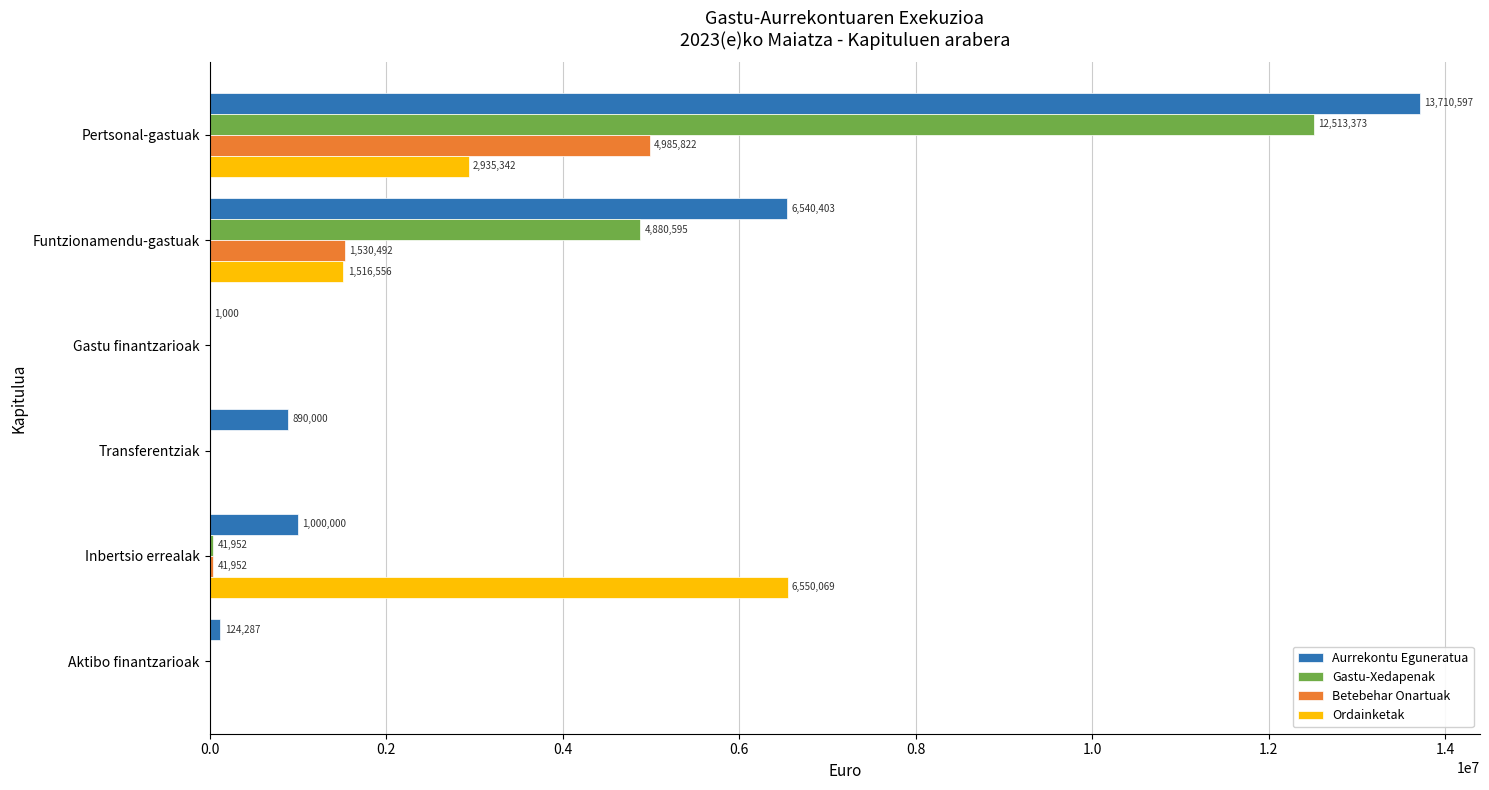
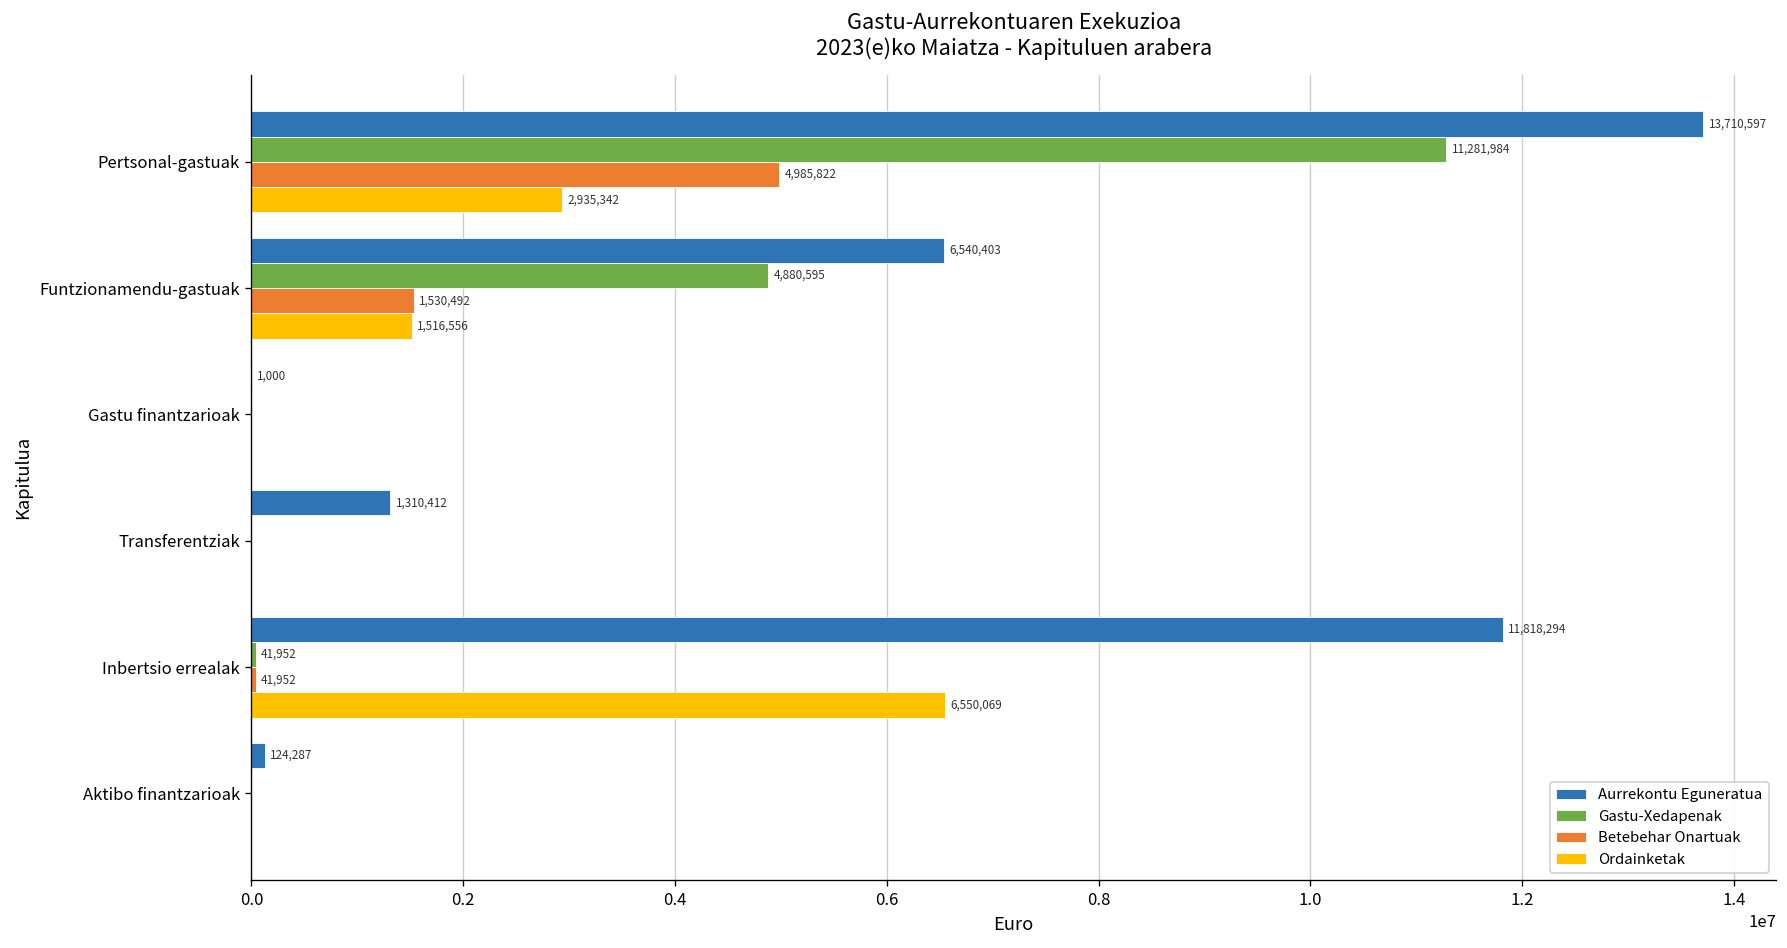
  {
    "Aurrekontu Eguneratua": {
      "Pertsonal-gastuak": "13,710,597",
      "Funtzionamendu-gastuak": "6,540,403",
      "Gastu finantzarioak": "1,000",
-     "Transferentziak": "890,000",
-     "Inbertsio errealak": "1,000,000",
+     "Transferentziak": "1,310,412",
+     "Inbertsio errealak": "11,818,294",
      "Aktibo finantzarioak": "124,287"
    },
    "Gastu-Xedapenak": {
-     "Pertsonal-gastuak": "12,513,373",
+     "Pertsonal-gastuak": "11,281,984",
      "Funtzionamendu-gastuak": "4,880,595",
      "Inbertsio errealak": "41,952"
    },
    "Betebehar Onartuak": {
      "Pertsonal-gastuak": "4,985,822",
      "Funtzionamendu-gastuak": "1,530,492",
      "Inbertsio errealak": "41,952"
    },
    "Ordainketak": {
      "Pertsonal-gastuak": "2,935,342",
      "Funtzionamendu-gastuak": "1,516,556",
      "Inbertsio errealak": "6,550,069"
    }
  }
